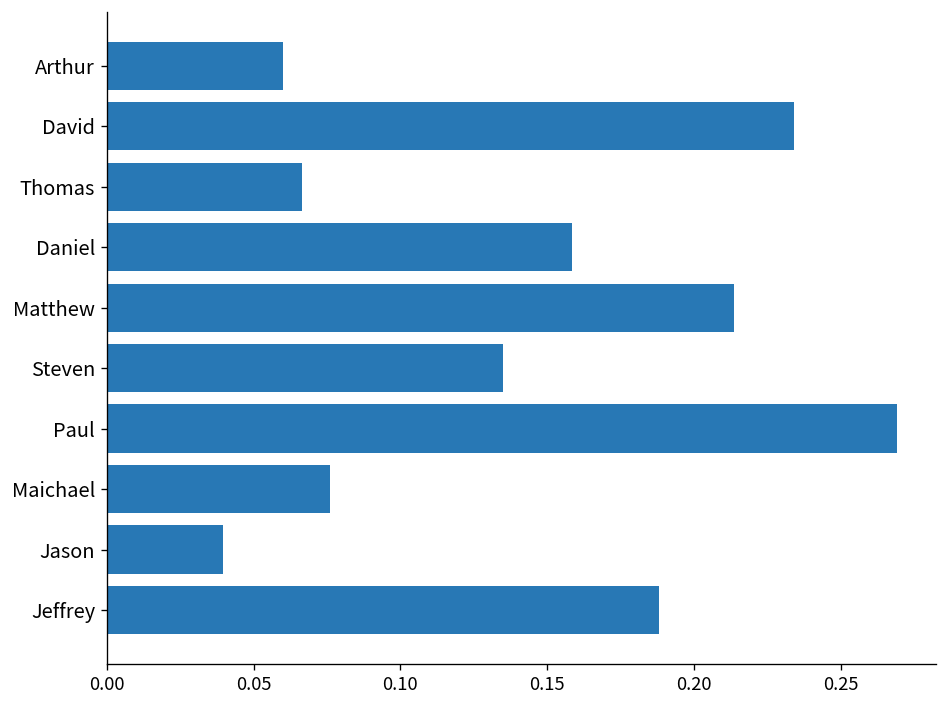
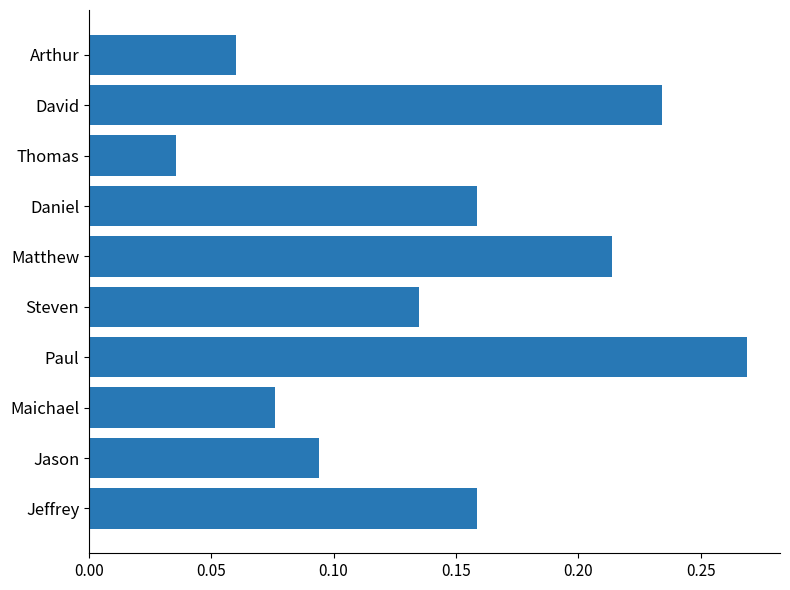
  {
    "Arthur": 0.060,
    "David": 0.234,
-   "Thomas": 0.066,
+   "Thomas": 0.036,
    "Daniel": 0.159,
    "Matthew": 0.214,
    "Steven": 0.135,
    "Paul": 0.269,
    "Maichael": 0.076,
-   "Jason": 0.039,
-   "Jeffrey": 0.188
+   "Jason": 0.094,
+   "Jeffrey": 0.159
  }
